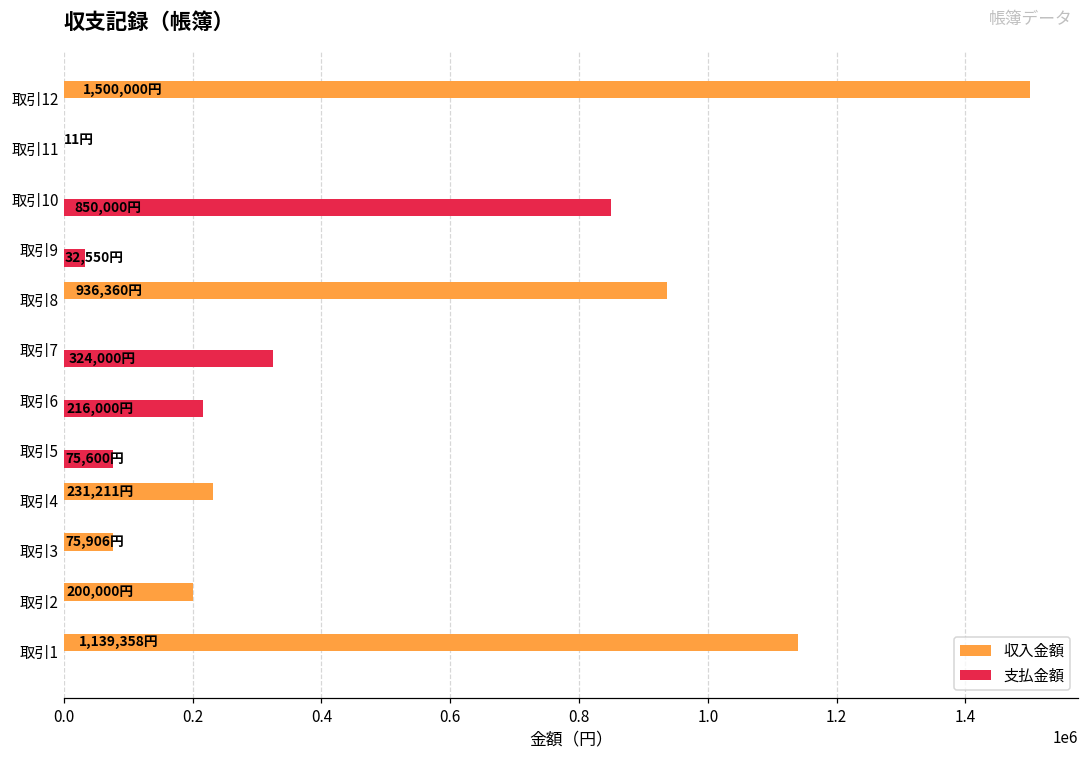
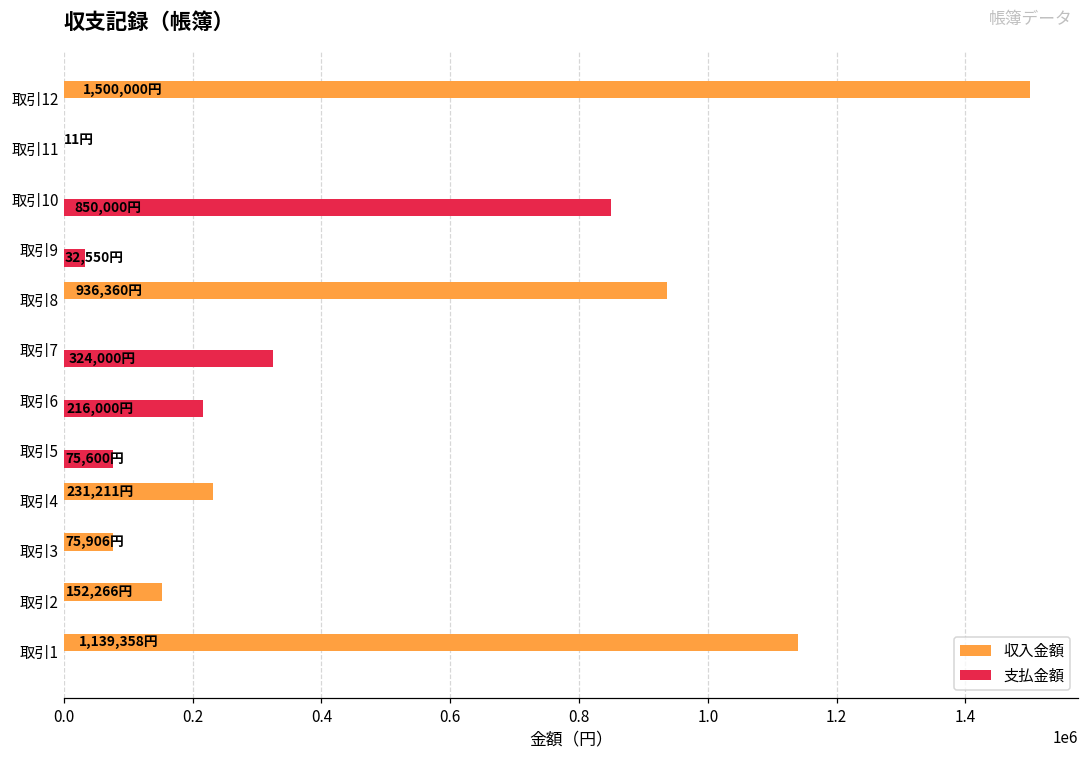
  {
    "収入金額": {
      "取引12": "1,500,000円",
      "取引11": "11円",
      "取引8": "936,360円",
      "取引4": "231,211円",
      "取引3": "75,906円",
-     "取引2": "200,000円",
+     "取引2": "152,266円",
      "取引1": "1,139,358円"
    },
    "支払金額": {
      "取引10": "850,000円",
      "取引9": "32,550円",
      "取引7": "324,000円",
      "取引6": "216,000円",
      "取引5": "75,600円"
    }
  }
